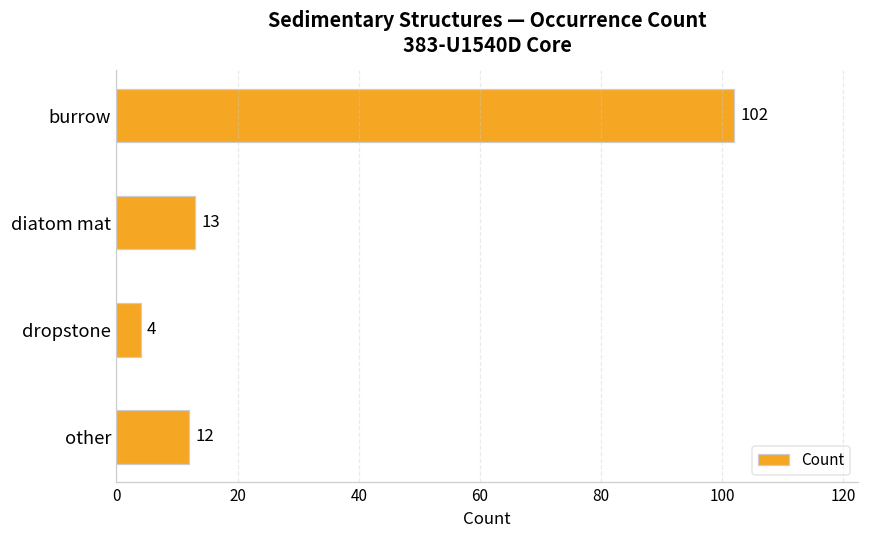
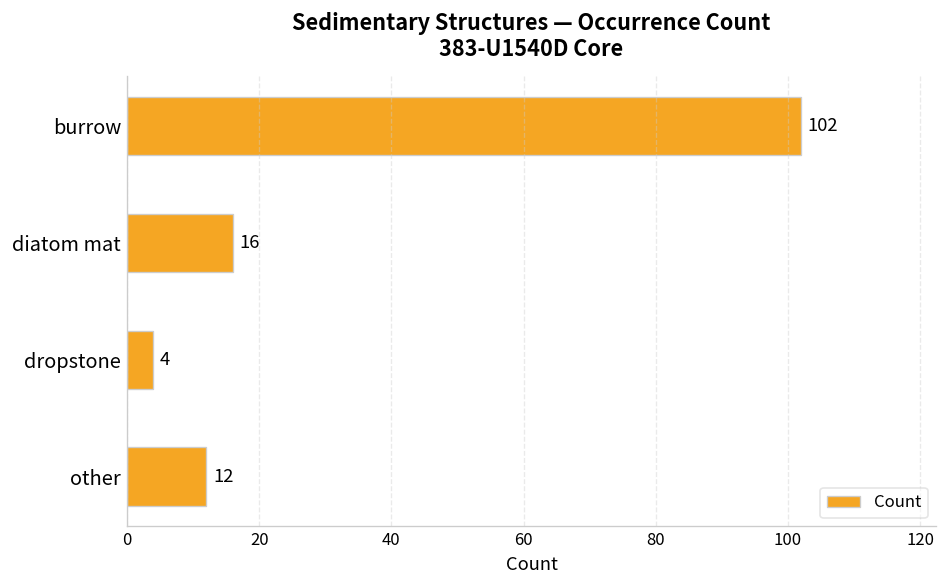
  {
    "burrow": 102,
-   "diatom mat": 13,
+   "diatom mat": 16,
    "dropstone": 4,
    "other": 12
  }
